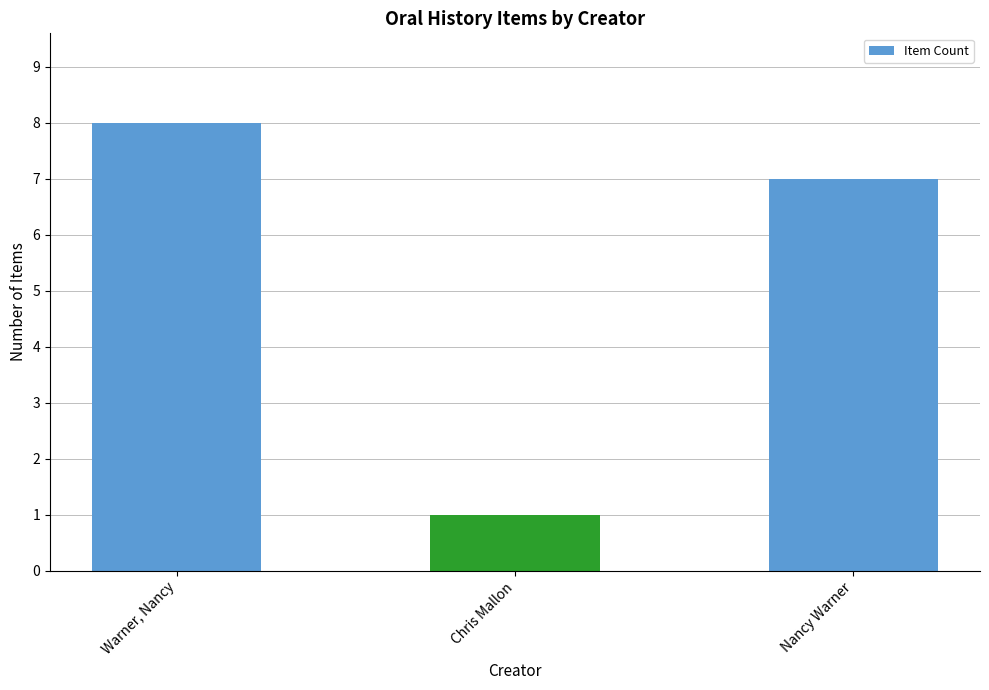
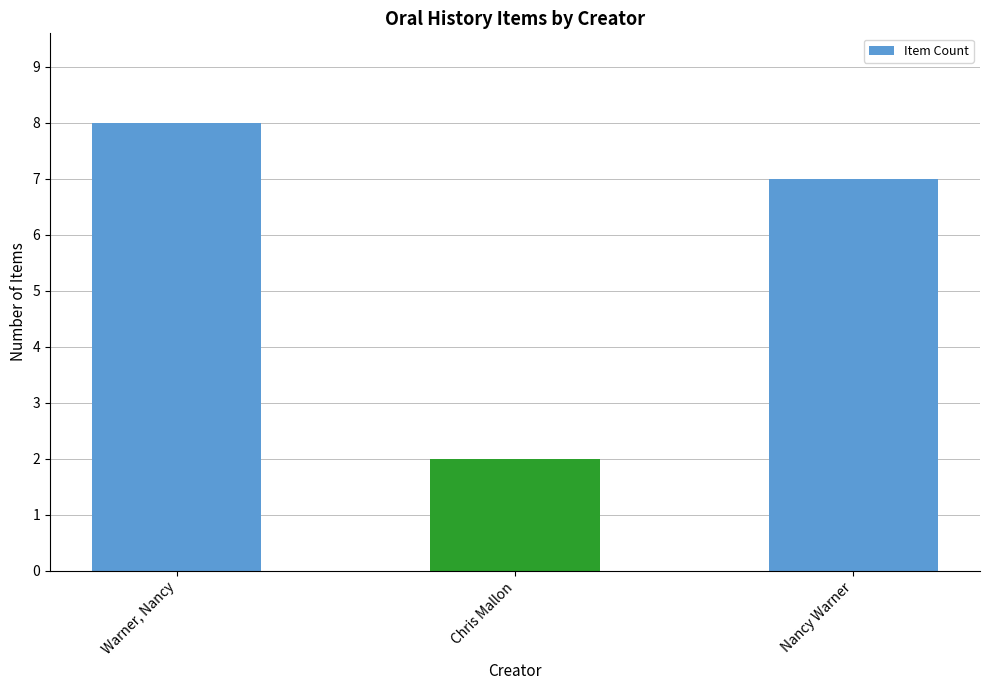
  {
    "Warner, Nancy": 8,
-   "Chris Mallon": 1,
+   "Chris Mallon": 2,
    "Nancy Warner": 7
  }
